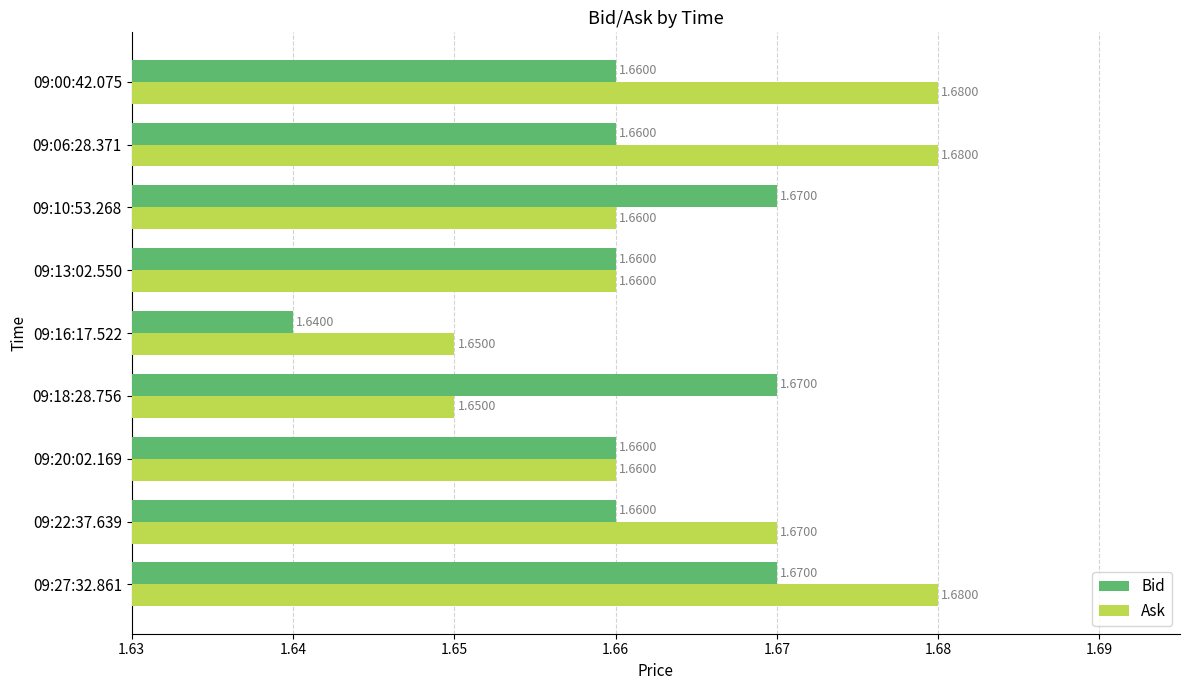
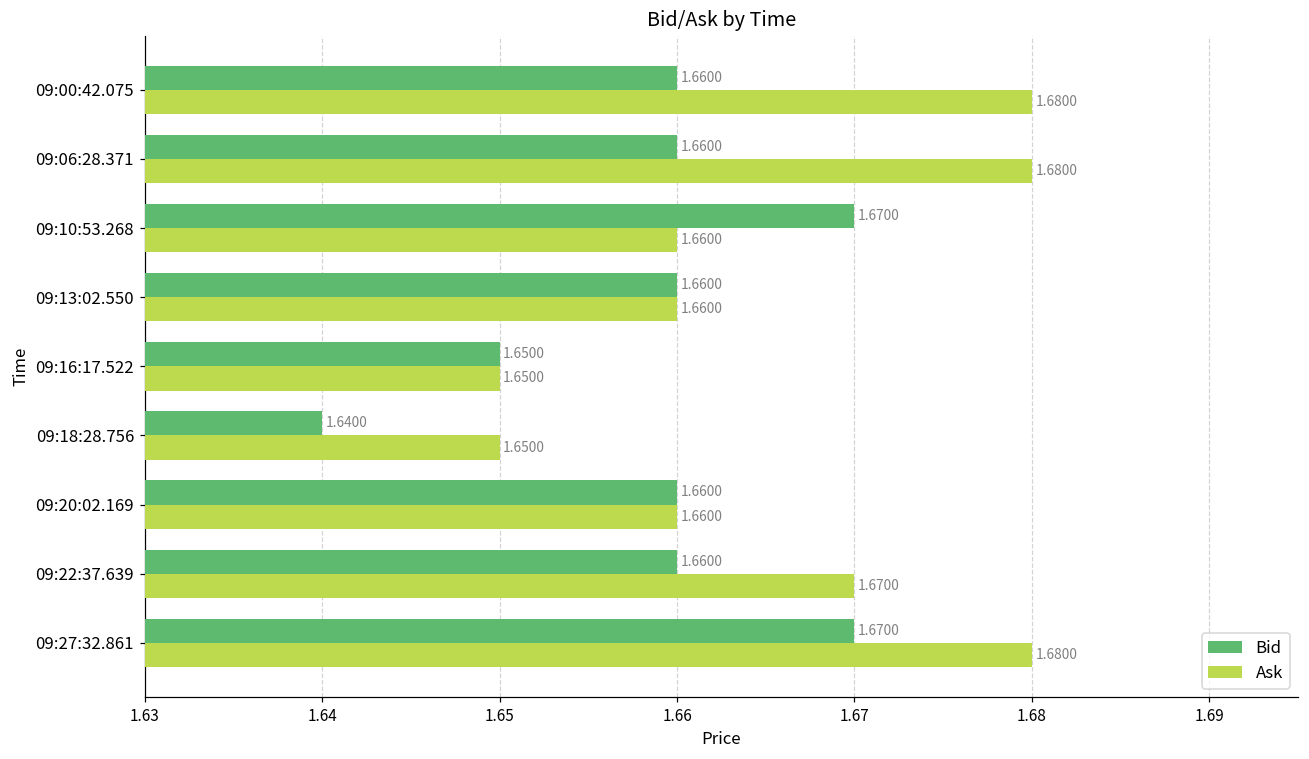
  {
    "Bid": {
      "09:00:42.075": 1.6600,
      "09:06:28.371": 1.6600,
      "09:10:53.268": 1.6700,
      "09:13:02.550": 1.6600,
-     "09:16:17.522": 1.6400,
-     "09:18:28.756": 1.6700,
+     "09:16:17.522": 1.6500,
+     "09:18:28.756": 1.6400,
      "09:20:02.169": 1.6600,
      "09:22:37.639": 1.6600,
      "09:27:32.861": 1.6700
    },
    "Ask": {
      "09:00:42.075": 1.6800,
      "09:06:28.371": 1.6800,
      "09:10:53.268": 1.6600,
      "09:13:02.550": 1.6600,
      "09:16:17.522": 1.6500,
      "09:18:28.756": 1.6500,
      "09:20:02.169": 1.6600,
      "09:22:37.639": 1.6700,
      "09:27:32.861": 1.6800
    }
  }
